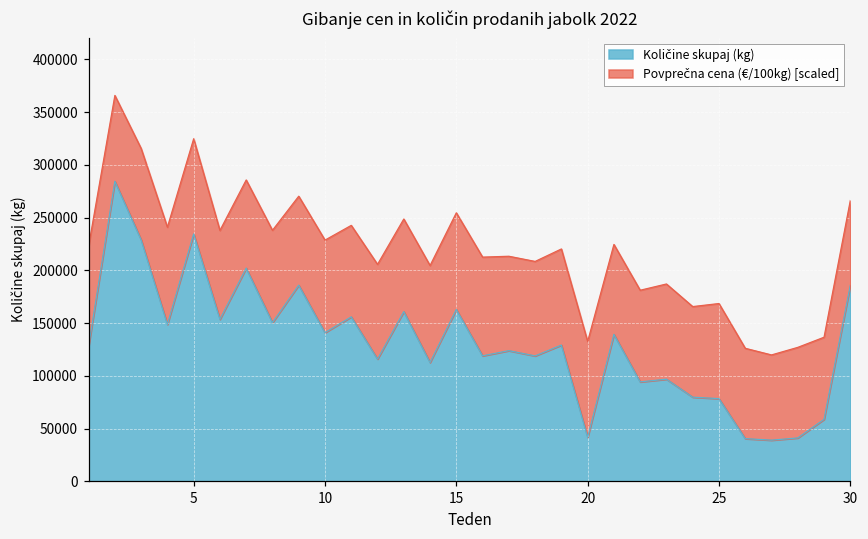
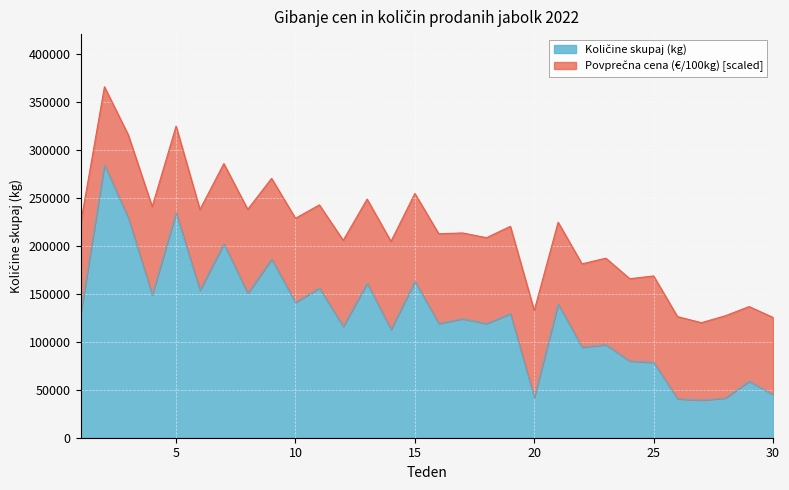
  {
    "Količine skupaj (kg)": {
      "5": 230000,
      "10": 140000,
      "15": 160000,
      "20": 40000,
      "25": 80000,
-     "30": 190000
+     "30": 50000
    },
    "Povprečna cena (€/100kg) [scaled]": {
      "5": 90000,
      "10": 90000,
      "15": 90000,
      "20": 90000,
      "25": 90000,
      "30": 80000
    }
  }
